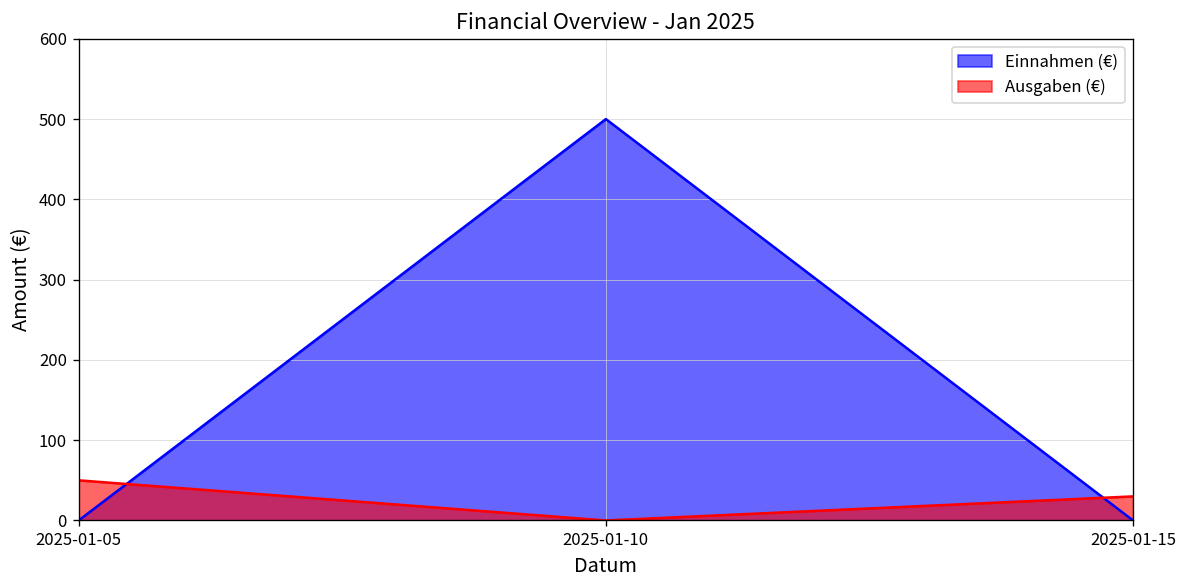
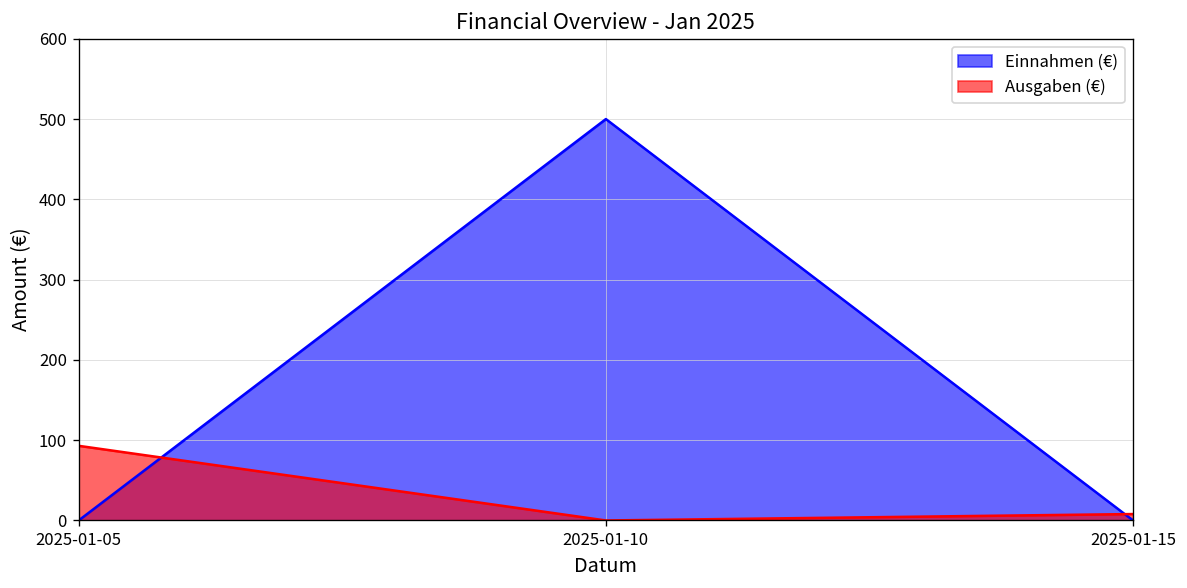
  {
    "Einnahmen (€)": {
      "2025-01-05": 0,
      "2025-01-10": 500,
      "2025-01-15": 0
    },
    "Ausgaben (€)": {
-     "2025-01-05": 50,
+     "2025-01-05": 90,
      "2025-01-10": 0,
-     "2025-01-15": 30
+     "2025-01-15": 10
    }
  }
